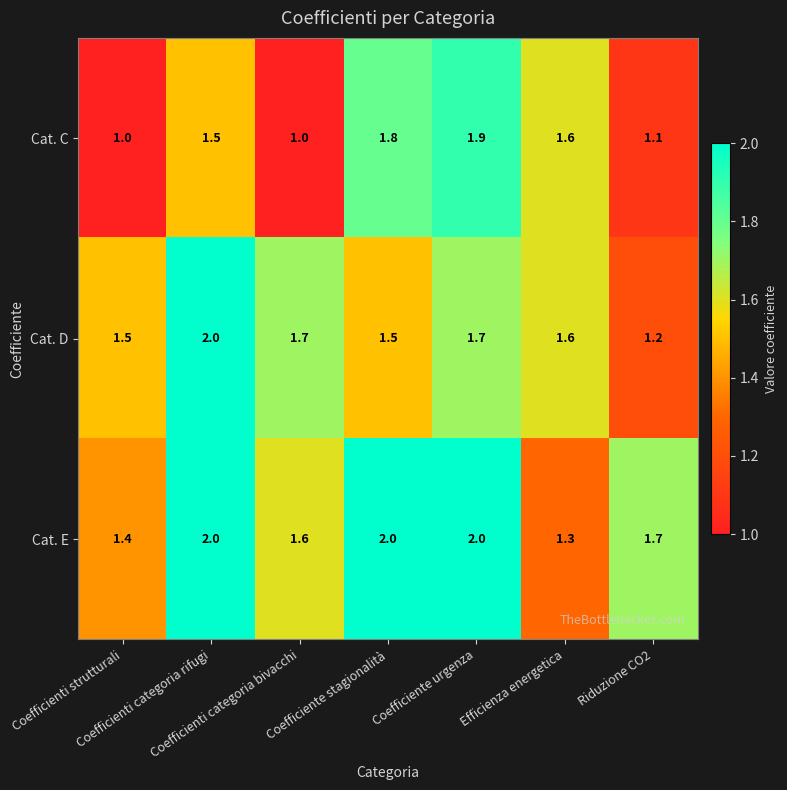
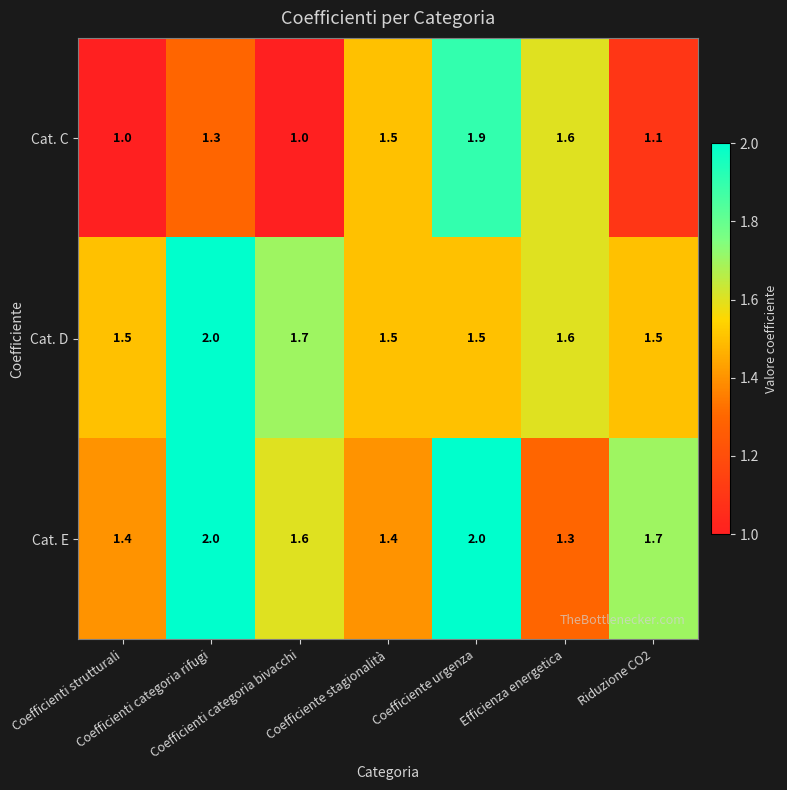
  {
    "Cat. C": {
      "Coefficienti strutturali": 1.0,
-     "Coefficienti categoria rifugi": 1.5,
+     "Coefficienti categoria rifugi": 1.3,
      "Coefficienti categoria bivacchi": 1.0,
-     "Coefficiente stagionalità": 1.8,
+     "Coefficiente stagionalità": 1.5,
      "Coefficiente urgenza": 1.9,
      "Efficienza energetica": 1.6,
      "Riduzione CO2": 1.1
    },
    "Cat. D": {
      "Coefficienti strutturali": 1.5,
      "Coefficienti categoria rifugi": 2.0,
      "Coefficienti categoria bivacchi": 1.7,
      "Coefficiente stagionalità": 1.5,
-     "Coefficiente urgenza": 1.7,
+     "Coefficiente urgenza": 1.5,
      "Efficienza energetica": 1.6,
-     "Riduzione CO2": 1.2
+     "Riduzione CO2": 1.5
    },
    "Cat. E": {
      "Coefficienti strutturali": 1.4,
      "Coefficienti categoria rifugi": 2.0,
      "Coefficienti categoria bivacchi": 1.6,
-     "Coefficiente stagionalità": 2.0,
+     "Coefficiente stagionalità": 1.4,
      "Coefficiente urgenza": 2.0,
      "Efficienza energetica": 1.3
    }
  }
